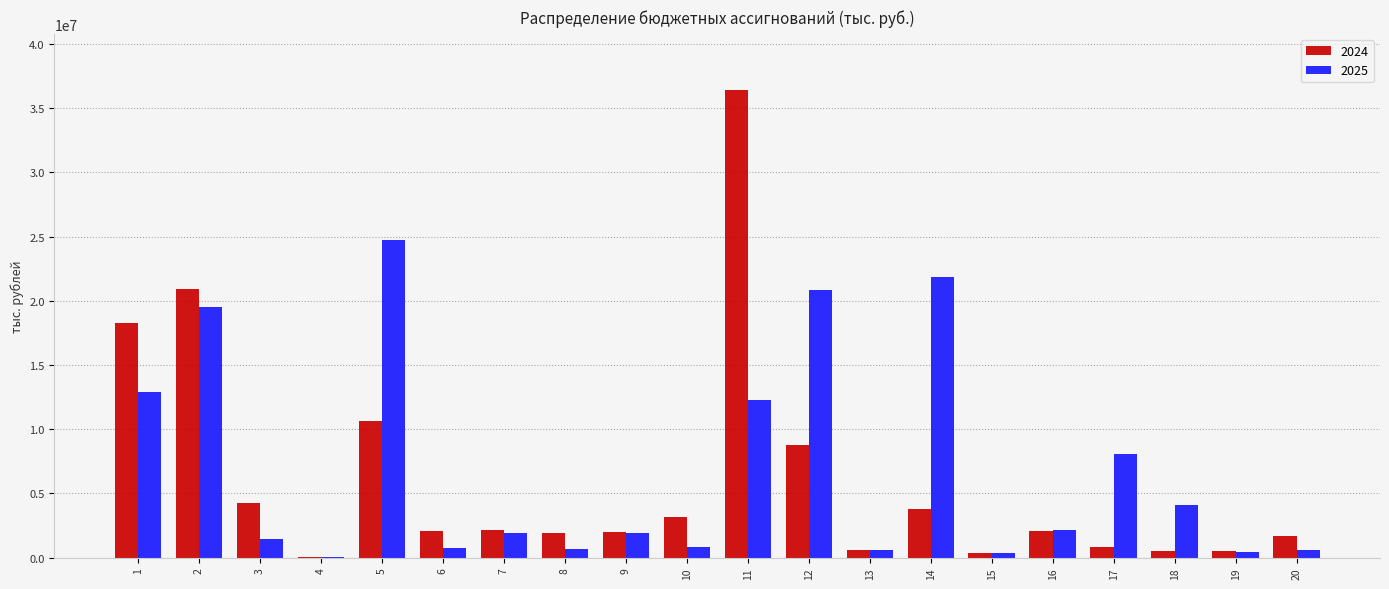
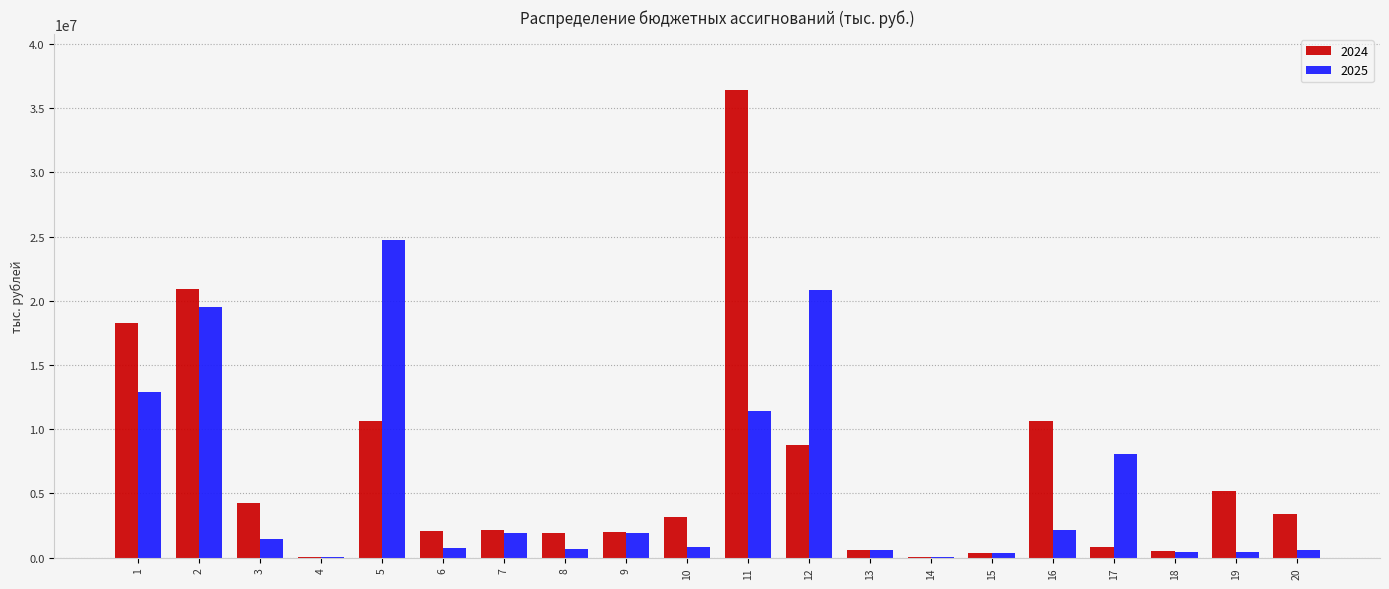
  {
    "2024": {
      "1": 18300000,
      "2": 21000000,
      "3": 4200000,
      "5": 10700000,
      "6": 2100000,
      "7": 2200000,
      "8": 1900000,
      "9": 2000000,
      "10": 3200000,
      "11": 36400000,
      "12": 8800000,
      "13": 600000,
-     "14": 3800000,
+     "14": 0,
      "15": 400000,
-     "16": 2100000,
+     "16": 10600000,
      "17": 800000,
      "18": 500000,
-     "19": 500000,
-     "20": 1700000
+     "19": 5200000,
+     "20": 3400000
    },
    "2025": {
      "1": 12900000,
      "2": 19500000,
      "3": 1400000,
      "5": 24700000,
      "6": 800000,
      "7": 1900000,
      "8": 700000,
      "9": 2000000,
      "10": 900000,
-     "11": 12300000,
+     "11": 11400000,
      "12": 20800000,
      "13": 600000,
-     "14": 21900000,
+     "14": 0,
      "15": 300000,
      "16": 2100000,
      "17": 8000000,
-     "18": 4100000,
+     "18": 400000,
      "19": 400000,
      "20": 600000
    }
  }
